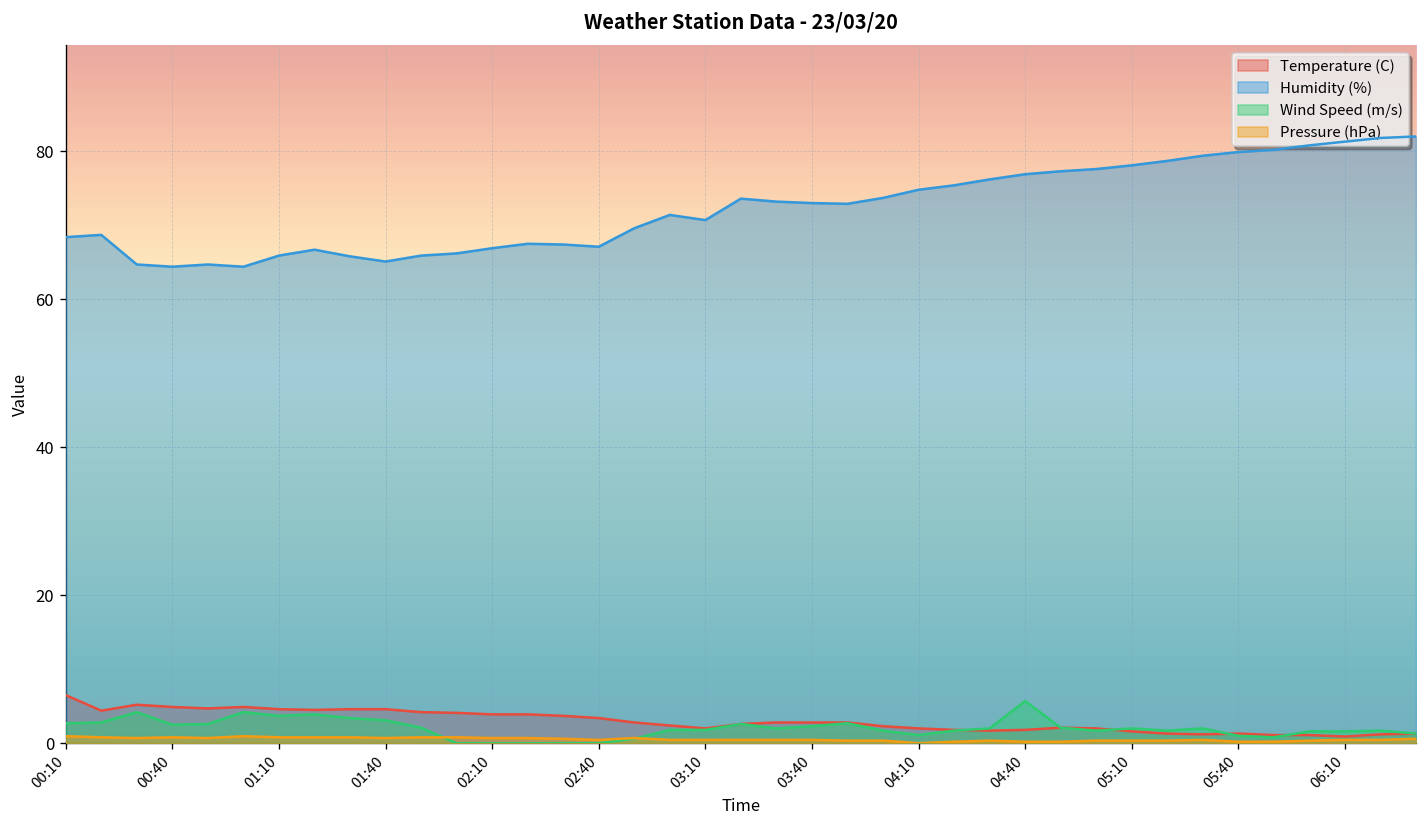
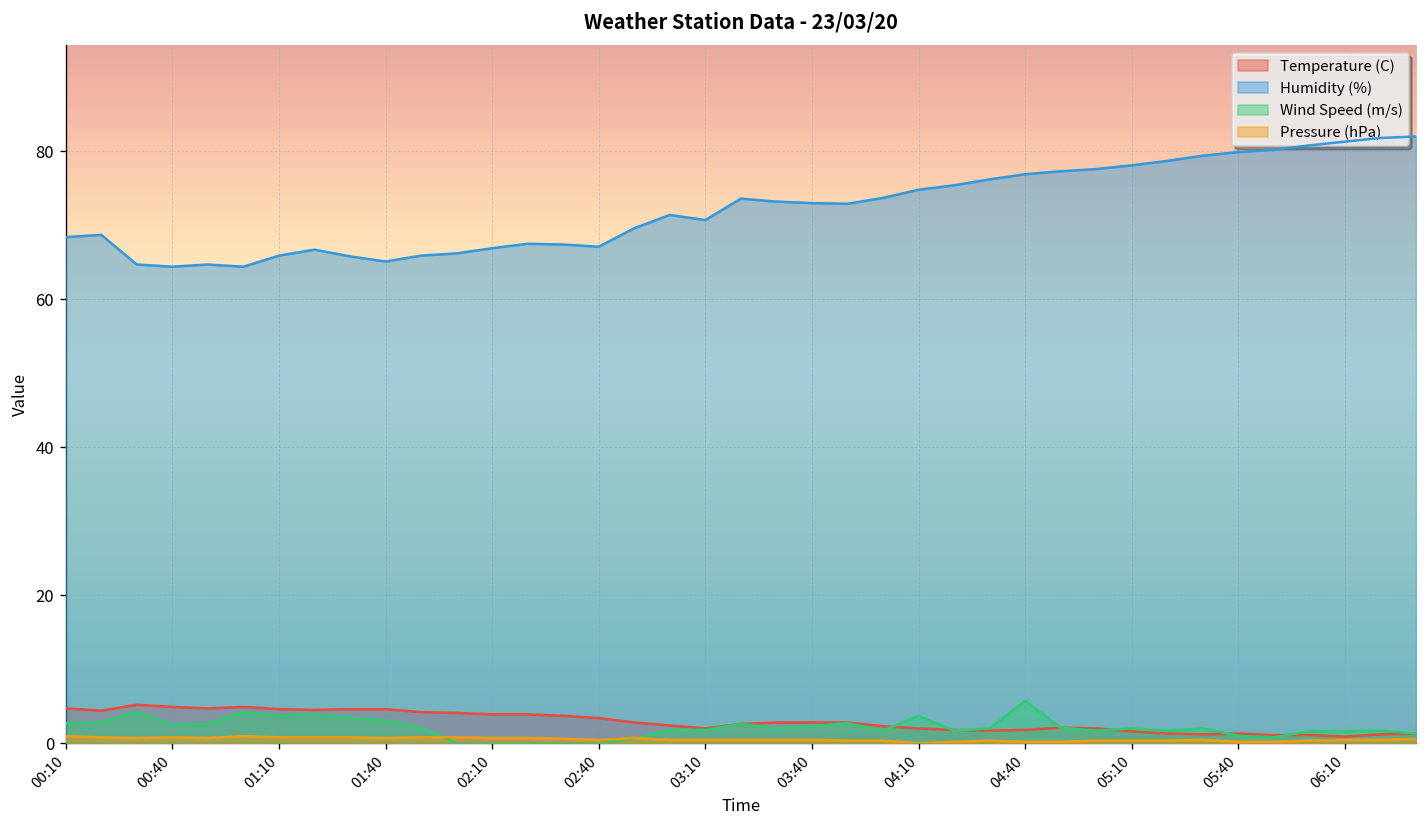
  {
    "Temperature (C)": {
-     "00:10": 7,
+     "00:10": 5,
      "00:40": 5,
      "01:10": 5,
      "01:40": 5,
      "02:10": 4,
      "02:40": 3,
      "03:40": 3,
      "04:10": 2,
      "04:40": 2,
      "06:10": 1
    },
    "Humidity (%)": {
      "00:10": 68,
      "00:40": 64,
      "01:10": 66,
      "01:40": 65,
      "02:10": 67,
      "02:40": 67,
      "03:10": 71,
      "03:40": 73,
      "04:10": 75,
      "04:40": 77,
      "05:10": 78,
      "05:40": 80
    },
    "Wind Speed (m/s)": {
      "00:10": 3,
      "00:40": 3,
      "01:10": 4,
      "01:40": 3,
      "02:10": 0,
      "02:40": 0,
      "03:40": 2,
-     "04:10": 1,
+     "04:10": 4,
      "04:40": 6,
      "06:10": 2
    },
    "Pressure (hPa)": {
      "00:10": 1,
      "00:40": 1,
      "01:10": 1,
      "01:40": 1,
      "02:10": 1,
      "02:40": 0,
      "03:10": 0,
      "03:40": 0,
      "04:10": 0,
      "04:40": 0,
      "05:10": 0,
      "05:40": 0,
      "06:10": 0
    }
  }
